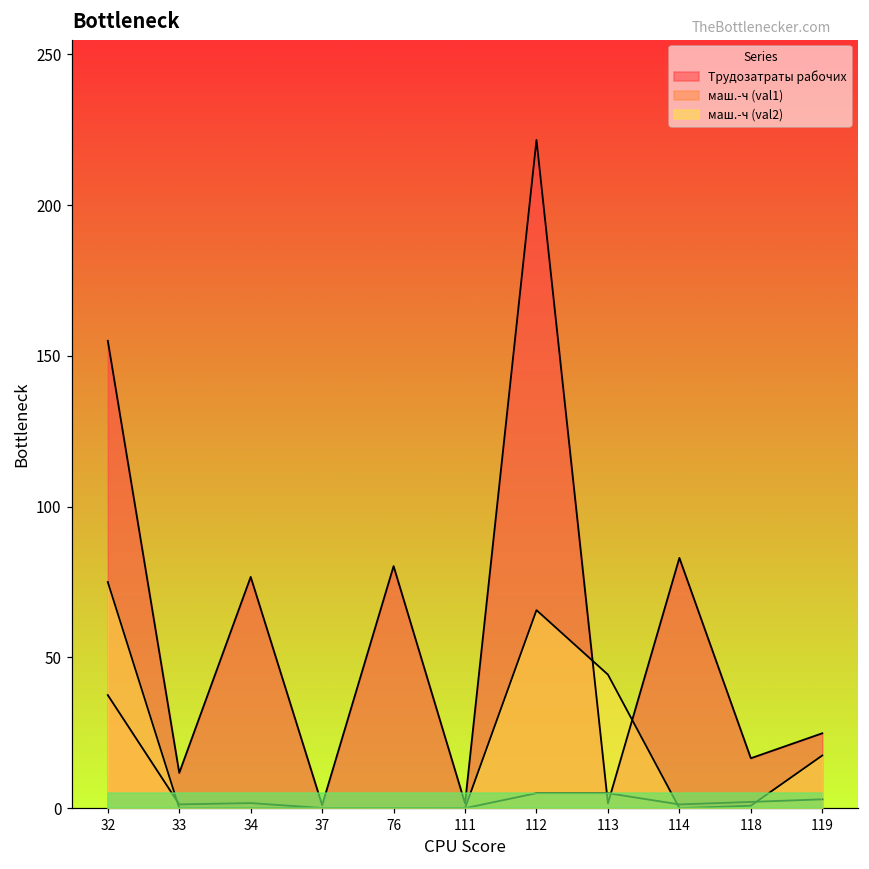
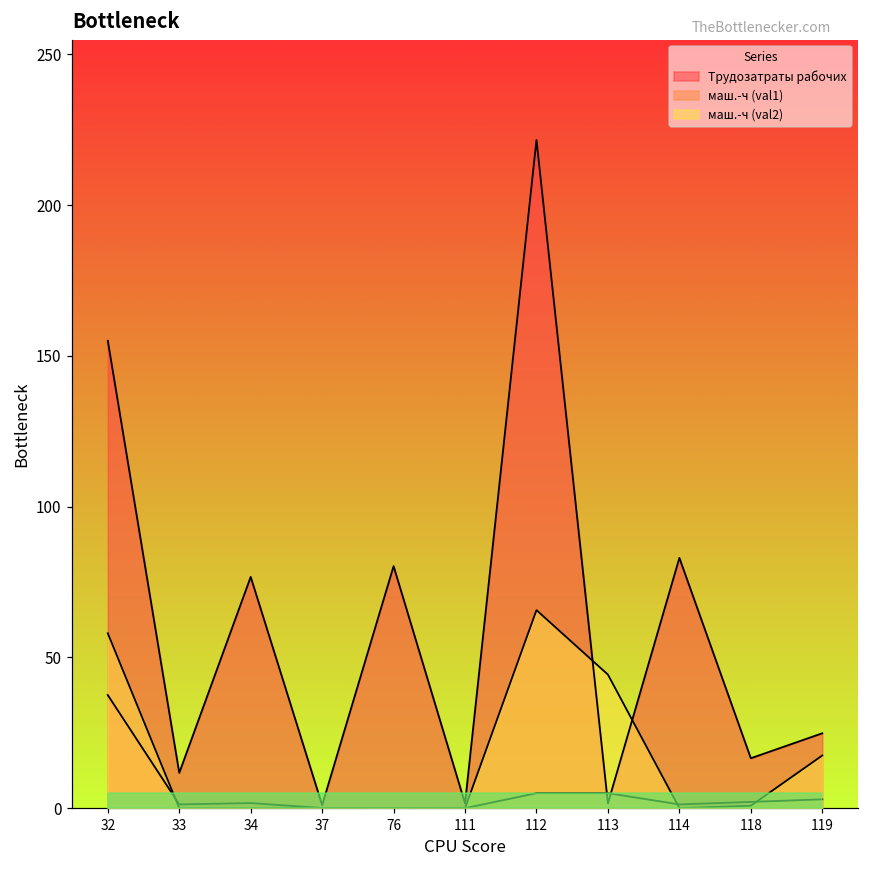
  {
    "маш.-ч (val2)": {
-     "32": 75,
+     "32": 58,
      "33": 0,
      "34": 0,
      "112": 66,
      "113": 44,
      "114": 0,
      "118": 1,
      "119": 17
    }
  }
